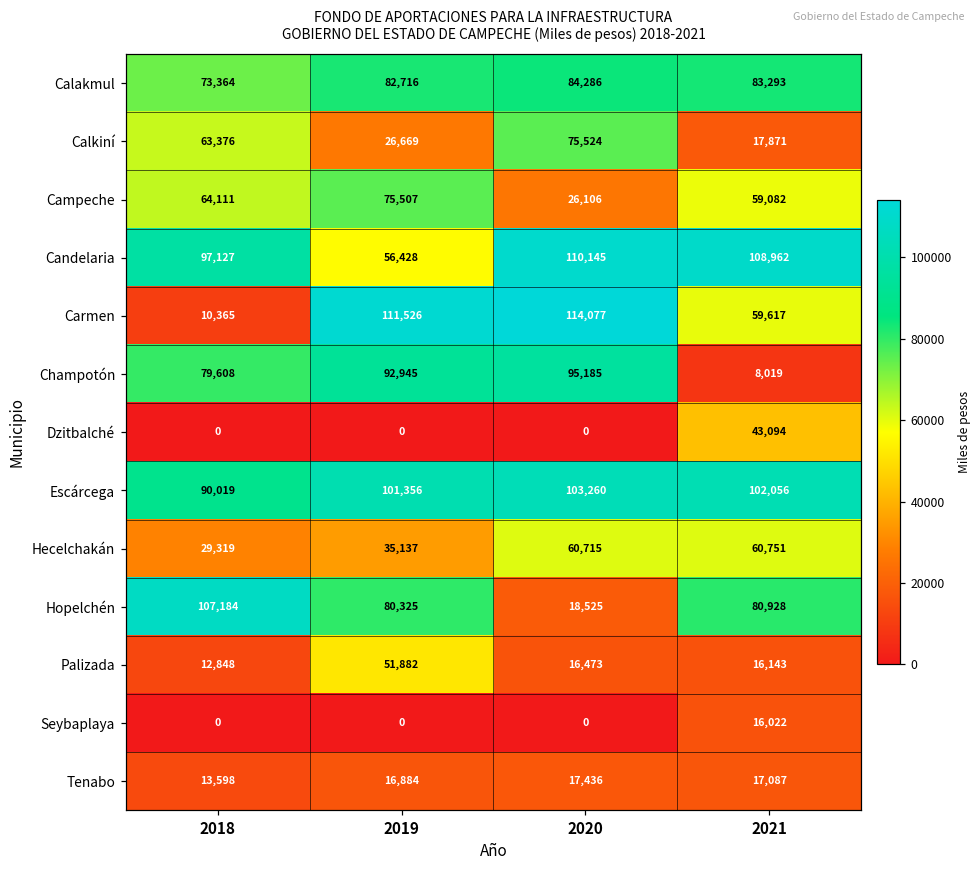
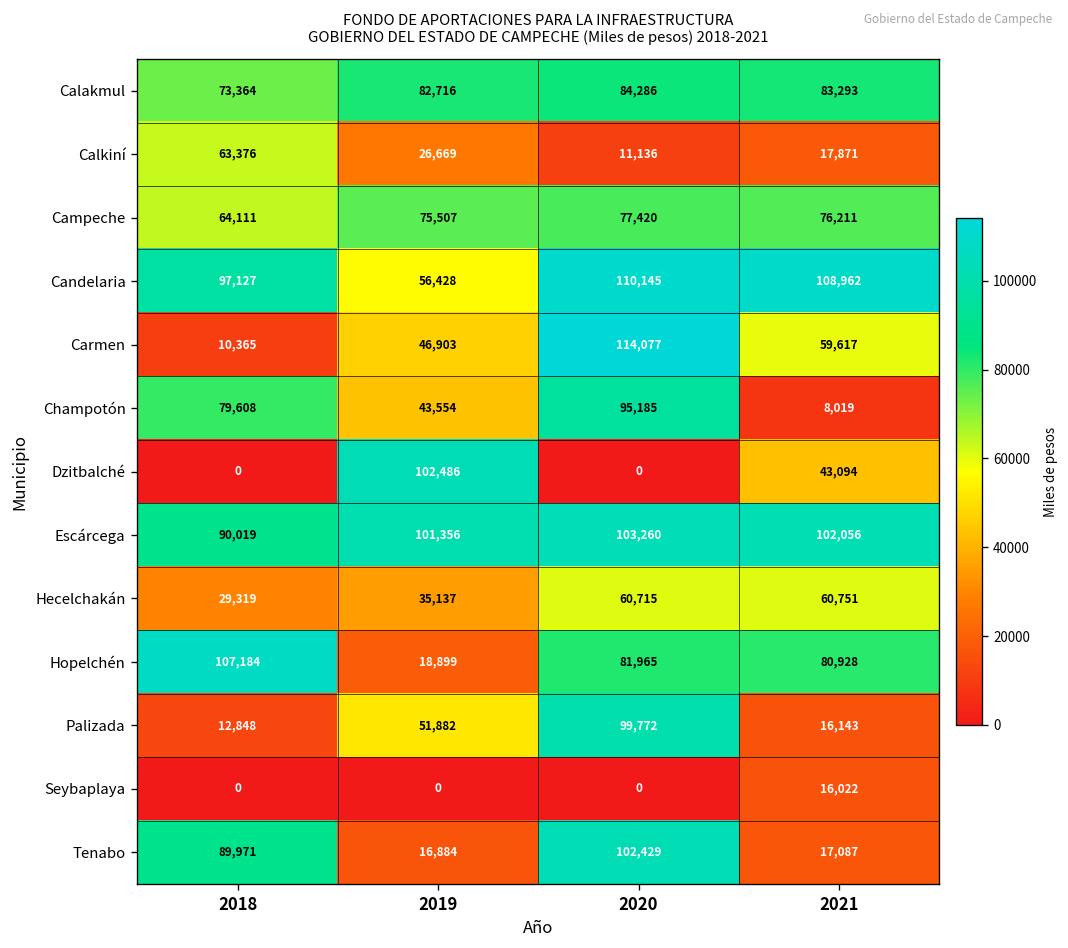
  {
    "Calakmul": {
      "2018": "73,364",
      "2019": "82,716",
      "2020": "84,286",
      "2021": "83,293"
    },
    "Calkiní": {
      "2018": "63,376",
      "2019": "26,669",
-     "2020": "75,524",
+     "2020": "11,136",
      "2021": "17,871"
    },
    "Campeche": {
      "2018": "64,111",
      "2019": "75,507",
-     "2020": "26,106",
-     "2021": "59,082"
+     "2020": "77,420",
+     "2021": "76,211"
    },
    "Candelaria": {
      "2018": "97,127",
      "2019": "56,428",
      "2020": "110,145",
      "2021": "108,962"
    },
    "Carmen": {
      "2018": "10,365",
-     "2019": "111,526",
+     "2019": "46,903",
      "2020": "114,077",
      "2021": "59,617"
    },
    "Champotón": {
      "2018": "79,608",
-     "2019": "92,945",
+     "2019": "43,554",
      "2020": "95,185",
      "2021": "8,019"
    },
    "Dzitbalché": {
      "2018": "0",
-     "2019": "0",
+     "2019": "102,486",
      "2020": "0",
      "2021": "43,094"
    },
    "Escárcega": {
      "2018": "90,019",
      "2019": "101,356",
      "2020": "103,260",
      "2021": "102,056"
    },
    "Hecelchakán": {
      "2018": "29,319",
      "2019": "35,137",
      "2020": "60,715",
      "2021": "60,751"
    },
    "Hopelchén": {
      "2018": "107,184",
-     "2019": "80,325",
-     "2020": "18,525",
+     "2019": "18,899",
+     "2020": "81,965",
      "2021": "80,928"
    },
    "Palizada": {
      "2018": "12,848",
      "2019": "51,882",
-     "2020": "16,473",
+     "2020": "99,772",
      "2021": "16,143"
    },
    "Seybaplaya": {
      "2018": "0",
      "2019": "0",
      "2020": "0",
      "2021": "16,022"
    },
    "Tenabo": {
-     "2018": "13,598",
+     "2018": "89,971",
      "2019": "16,884",
-     "2020": "17,436",
+     "2020": "102,429",
      "2021": "17,087"
    }
  }
